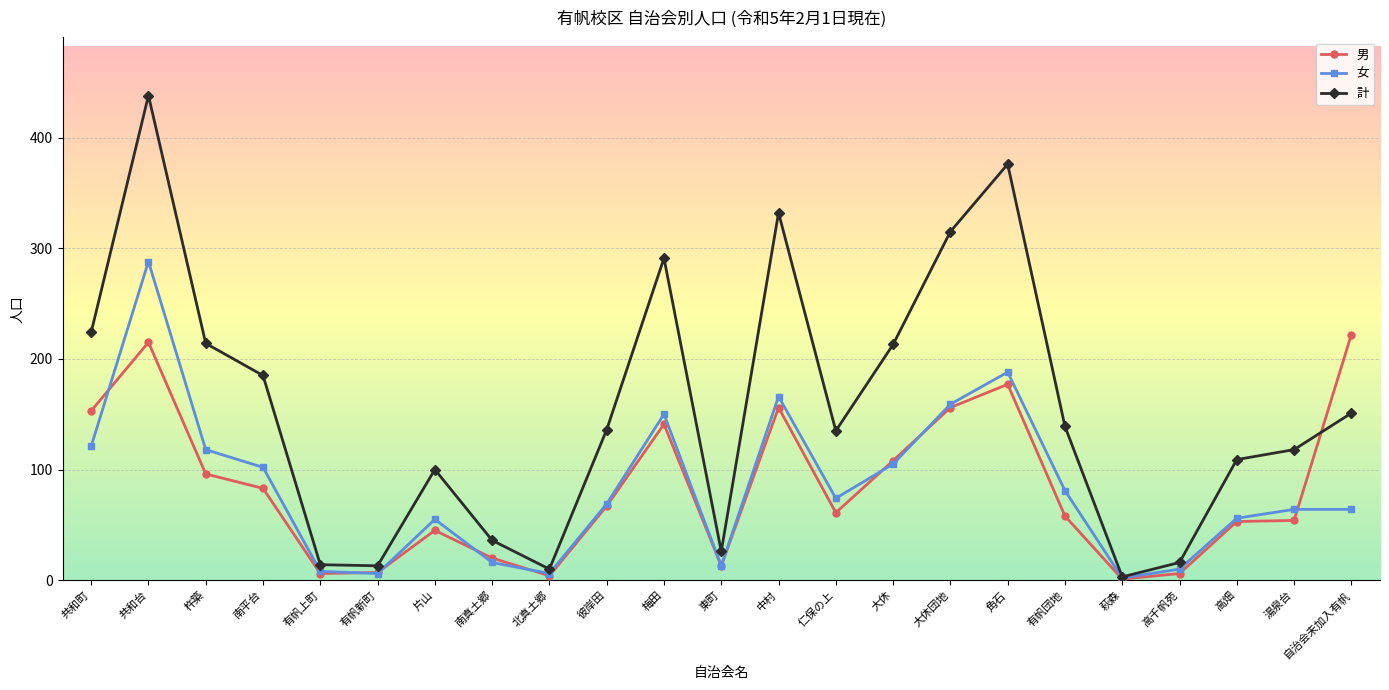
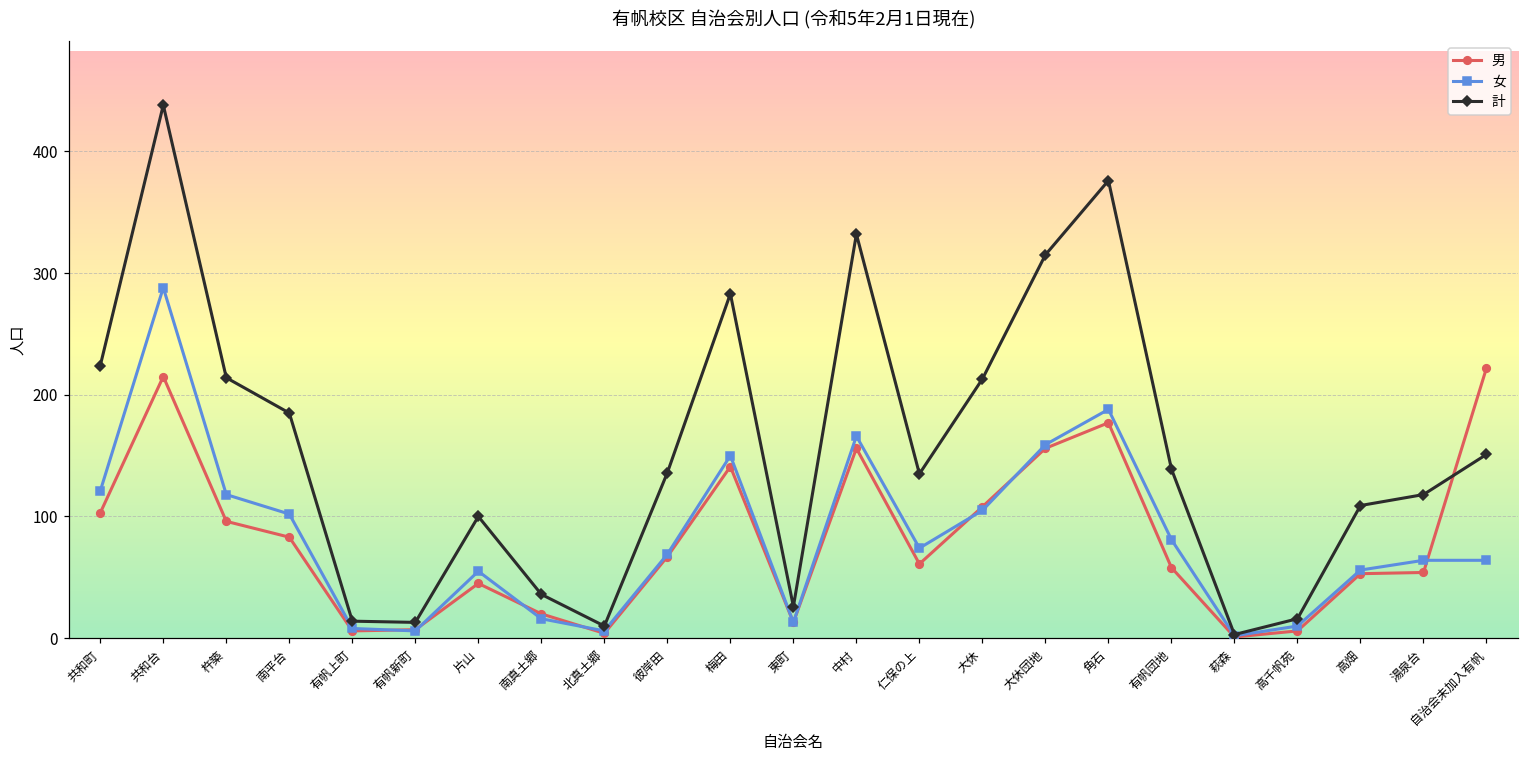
  {
    "男": {
-     "共和町": 153,
+     "共和町": 103,
      "共和台": 215,
      "杵築": 96,
      "南平台": 83,
      "片山": 45,
      "南真土郷": 20,
      "梅田": 141,
      "中村": 156,
      "仁保の上": 61,
      "大休": 108,
      "大休団地": 156,
      "角石": 177,
      "有帆団地": 58,
      "高千帆苑": 6,
      "高畑": 53,
      "湯泉台": 54,
      "自治会未加入有帆": 222
    },
    "女": {
      "共和町": 121,
      "共和台": 288,
      "杵築": 118,
      "南平台": 102,
      "片山": 55,
      "南真土郷": 16,
      "梅田": 150,
      "中村": 166,
      "仁保の上": 74,
      "大休": 105,
      "大休団地": 159,
      "角石": 188,
      "有帆団地": 81,
      "高千帆苑": 10,
      "高畑": 56,
      "湯泉台": 64,
      "自治会未加入有帆": 64
    },
    "計": {
      "共和町": 224,
      "共和台": 438,
      "杵築": 214,
      "南平台": 185,
      "有帆上町": 14,
      "有帆新町": 13,
      "片山": 100,
      "南真土郷": 36,
      "北真土郷": 10,
      "彼岸田": 136,
-     "梅田": 291,
+     "梅田": 283,
      "東町": 26,
      "中村": 332,
      "仁保の上": 135,
      "大休": 213,
      "大休団地": 315,
      "角石": 376,
      "有帆団地": 139,
      "高千帆苑": 16,
      "高畑": 109,
      "湯泉台": 118,
      "自治会未加入有帆": 151
    }
  }
